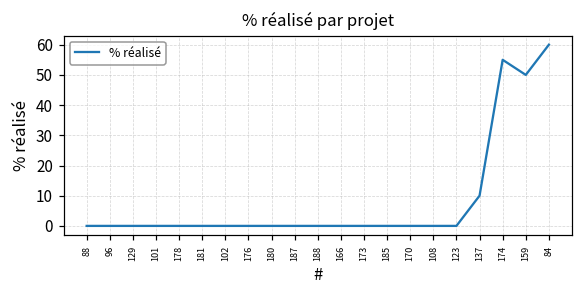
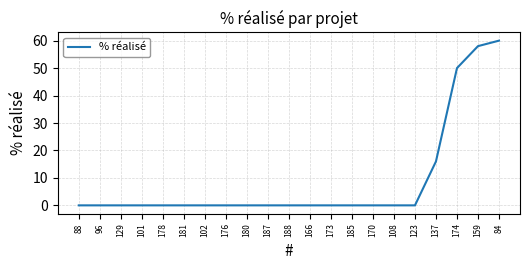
  {
    "88": 0,
    "96": 0,
    "129": 0,
    "101": 0,
    "178": 0,
    "181": 0,
    "102": 0,
    "176": 0,
    "180": 0,
    "187": 0,
    "188": 0,
    "166": 0,
    "173": 0,
    "185": 0,
    "170": 0,
    "108": 0,
    "123": 0,
-   "137": 10,
-   "174": 55,
-   "159": 50,
+   "137": 16,
+   "174": 50,
+   "159": 58,
    "84": 60
  }
